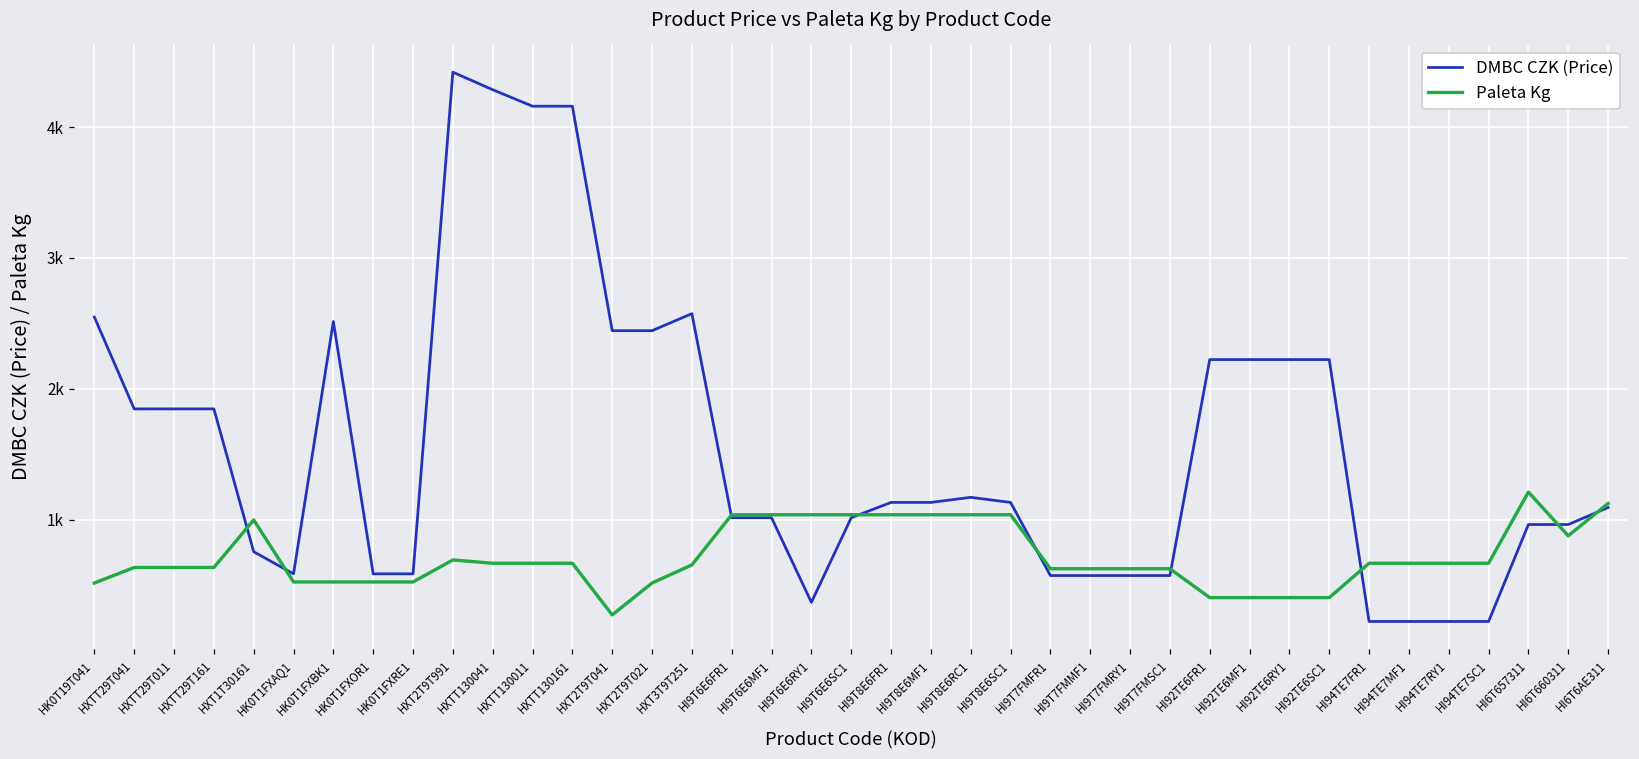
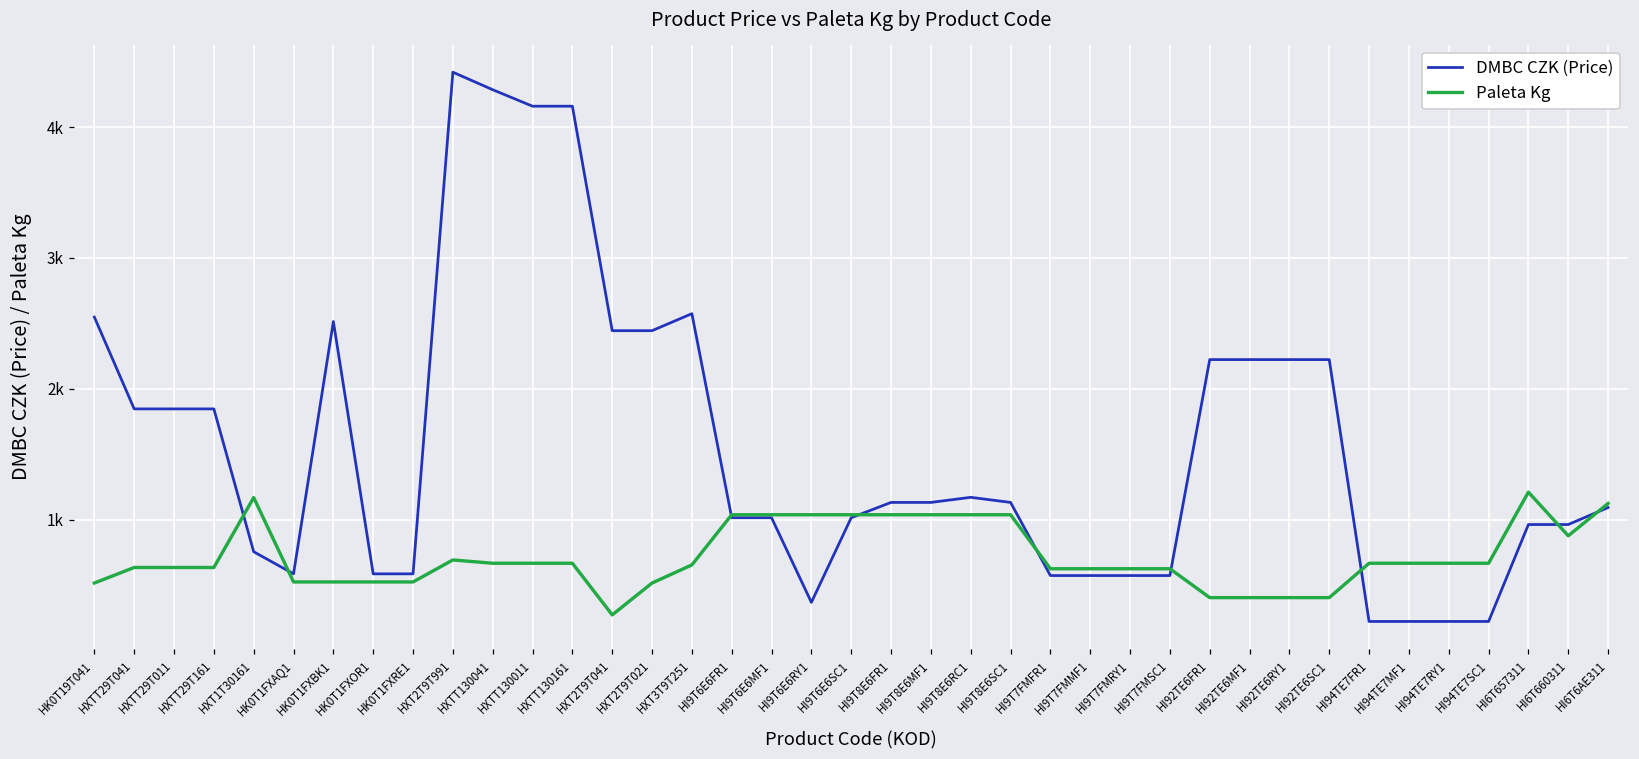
  {
    "DMBC CZK (Price)": {
      "HK0T19T041": 2550,
      "HXTT29T041": 1850,
      "HXTT29T011": 1850,
      "HXTT29T161": 1850,
      "HXT1T30161": 750,
      "HK0T1FXAQ1": 590,
      "HK0T1FXBK1": 2510,
      "HK0T1FXOR1": 590,
      "HK0T1FXRE1": 590,
      "HXT2T9T991": 4420,
      "HXTT130041": 4290,
      "HXTT130011": 4160,
      "HXTT130161": 4160,
      "HXT2T9T041": 2440,
      "HXT2T9T021": 2440,
      "HXT3T9T251": 2570,
      "HI9T6E6FR1": 1010,
      "HI9T6E6MF1": 1010,
      "HI9T6E6RY1": 370,
      "HI9T6E6SC1": 1010,
      "HI9T8E6FR1": 1130,
      "HI9T8E6MF1": 1130,
      "HI9T8E6RC1": 1170,
      "HI9T8E6SC1": 1130,
      "HI9T7FMFR1": 570,
      "HI9T7FMMF1": 570,
      "HI9T7FMRY1": 570,
      "HI9T7FMSC1": 570,
      "HI92TE6FR1": 2220,
      "HI92TE6MF1": 2220,
      "HI92TE6RY1": 2220,
      "HI92TE6SC1": 2220,
      "HI94TE7FR1": 220,
      "HI94TE7MF1": 220,
      "HI94TE7RY1": 220,
      "HI94TE7SC1": 220,
      "HI6T657311": 960,
      "HI6T660311": 960,
      "HI6T6AE311": 1090
    },
    "Paleta Kg": {
      "HK0T19T041": 510,
      "HXTT29T041": 630,
      "HXTT29T011": 630,
      "HXTT29T161": 630,
-     "HXT1T30161": 1000,
+     "HXT1T30161": 1170,
      "HK0T1FXAQ1": 520,
      "HK0T1FXBK1": 520,
      "HK0T1FXOR1": 520,
      "HK0T1FXRE1": 520,
      "HXT2T9T991": 690,
      "HXTT130041": 670,
      "HXTT130011": 670,
      "HXTT130161": 670,
      "HXT2T9T041": 270,
      "HXT2T9T021": 510,
      "HXT3T9T251": 650,
      "HI9T6E6FR1": 1040,
      "HI9T6E6MF1": 1040,
      "HI9T6E6RY1": 1040,
      "HI9T6E6SC1": 1040,
      "HI9T8E6FR1": 1040,
      "HI9T8E6MF1": 1040,
      "HI9T8E6RC1": 1040,
      "HI9T8E6SC1": 1040,
      "HI9T7FMFR1": 620,
      "HI9T7FMMF1": 620,
      "HI9T7FMRY1": 620,
      "HI9T7FMSC1": 620,
      "HI92TE6FR1": 400,
      "HI92TE6MF1": 400,
      "HI92TE6RY1": 400,
      "HI92TE6SC1": 400,
      "HI94TE7FR1": 670,
      "HI94TE7MF1": 670,
      "HI94TE7RY1": 670,
      "HI94TE7SC1": 670,
      "HI6T657311": 1210,
      "HI6T660311": 880,
      "HI6T6AE311": 1120
    }
  }
